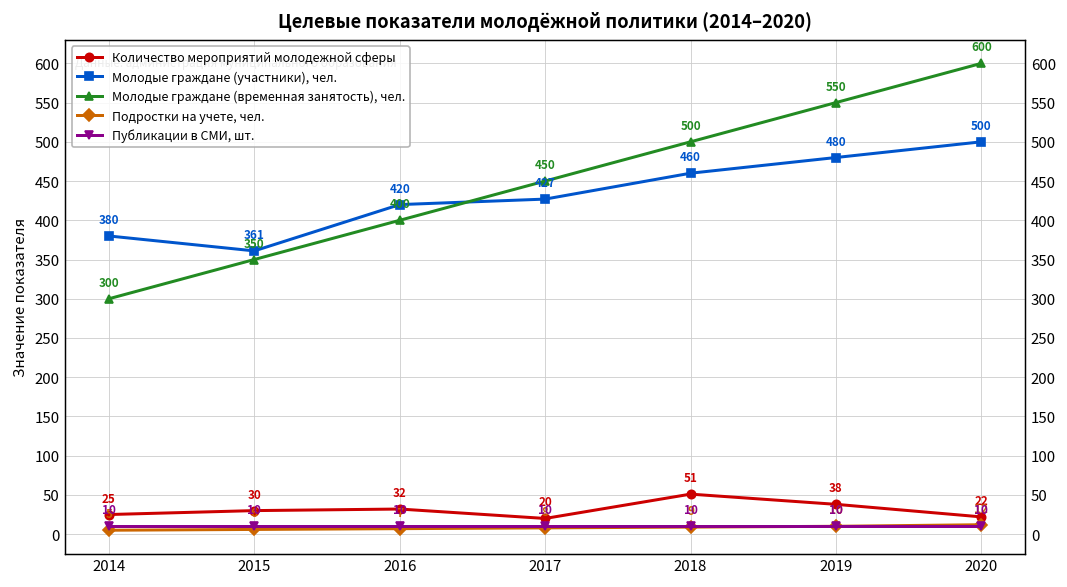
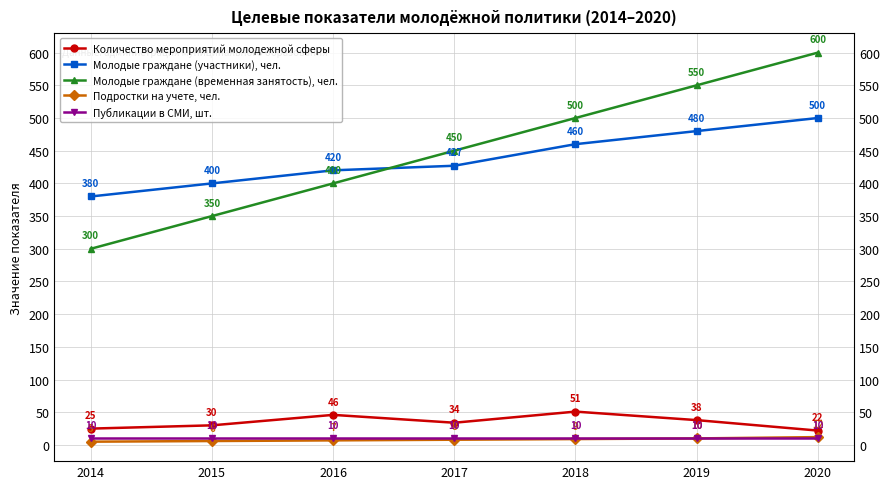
  {
    "Количество мероприятий молодежной сферы": {
      "2014": 25,
      "2015": 30,
-     "2016": 32,
-     "2017": 20,
+     "2016": 46,
+     "2017": 34,
      "2018": 51,
      "2019": 38
    },
    "Молодые граждане (участники), чел.": {
      "2014": 380,
-     "2015": 361,
+     "2015": 400,
      "2016": 420,
      "2018": 460,
      "2019": 480,
      "2020": 500
    },
    "Молодые граждане (временная занятость), чел.": {
      "2014": 300,
      "2017": 450,
      "2018": 500,
      "2019": 550,
      "2020": 600
    }
  }
